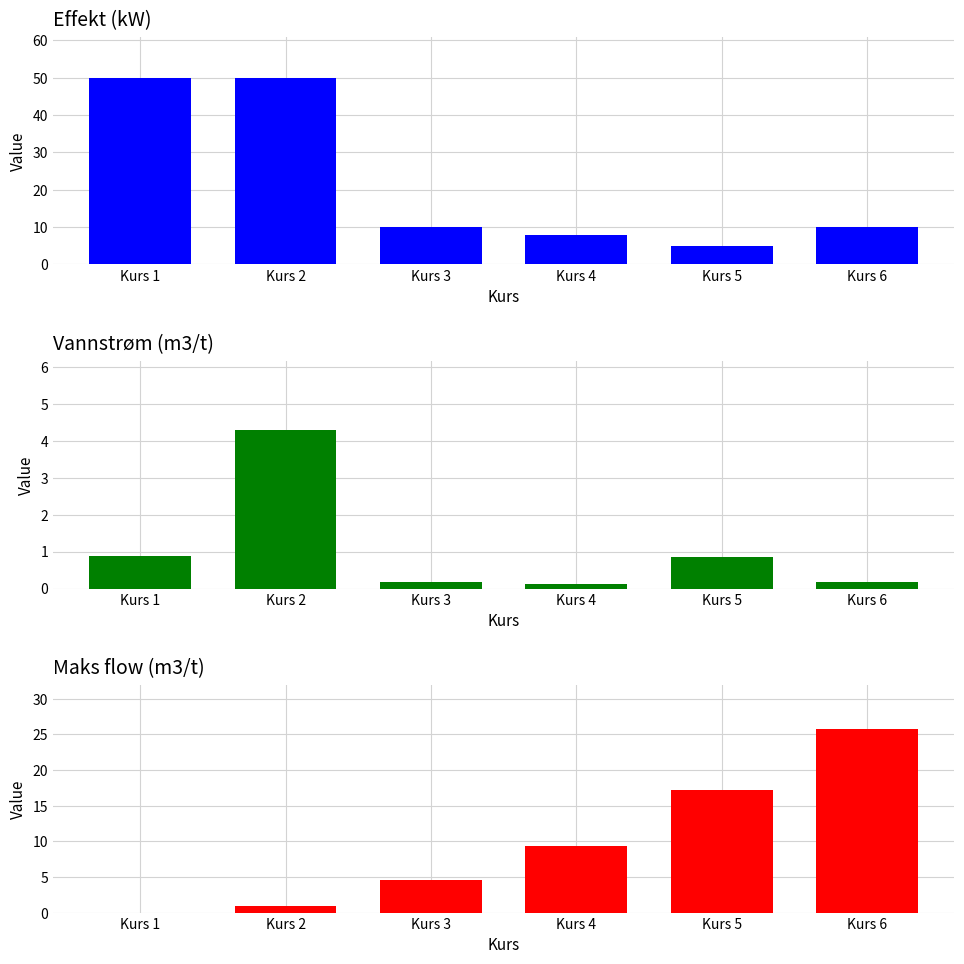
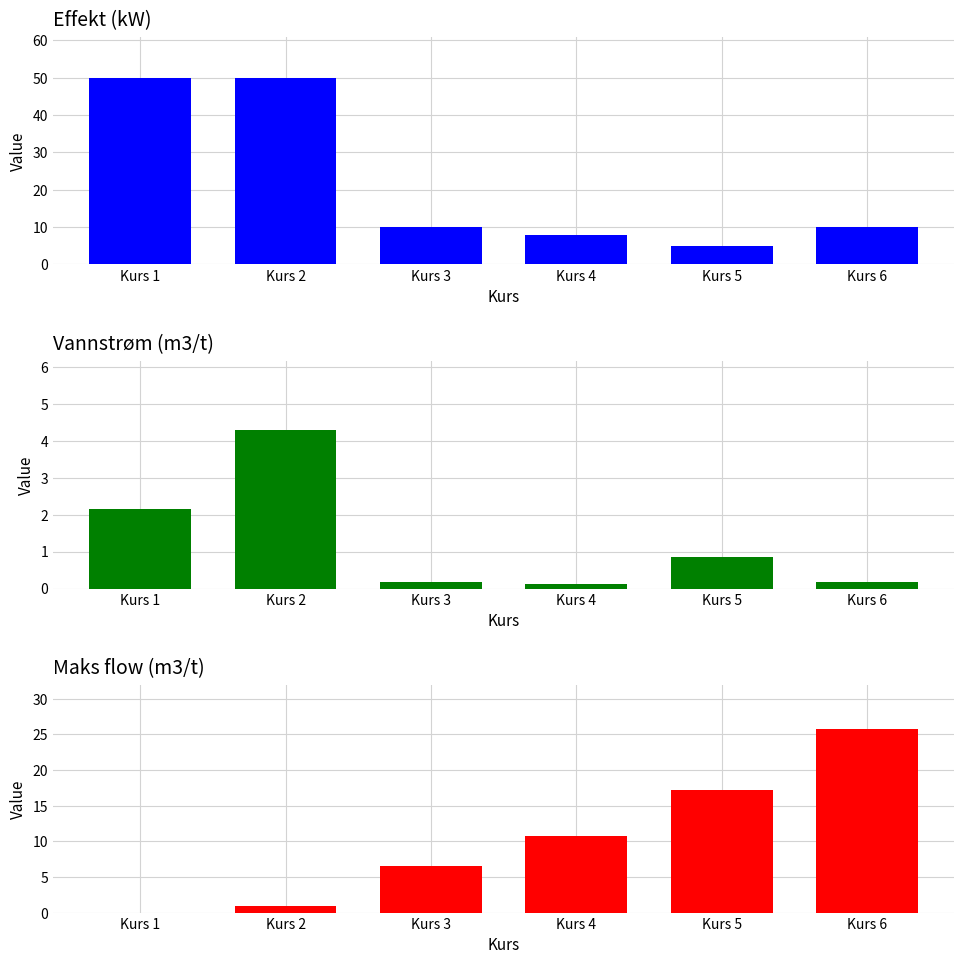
  {
    "Effekt (kW)": {
      "Kurs 1": 50,
      "Kurs 2": 50,
      "Kurs 3": 10,
      "Kurs 4": 8,
      "Kurs 5": 5,
      "Kurs 6": 10
    },
    "Vannstrøm (m3/t)": {
-     "Kurs 1": 0.9,
+     "Kurs 1": 2.2,
      "Kurs 2": 4.3,
      "Kurs 3": 0.2,
      "Kurs 4": 0.1,
      "Kurs 5": 0.9,
      "Kurs 6": 0.2
    },
    "Maks flow (m3/t)": {
      "Kurs 1": 0,
      "Kurs 2": 1,
-     "Kurs 3": 5,
-     "Kurs 4": 9,
+     "Kurs 3": 7,
+     "Kurs 4": 11,
      "Kurs 5": 17,
      "Kurs 6": 26
    }
  }
